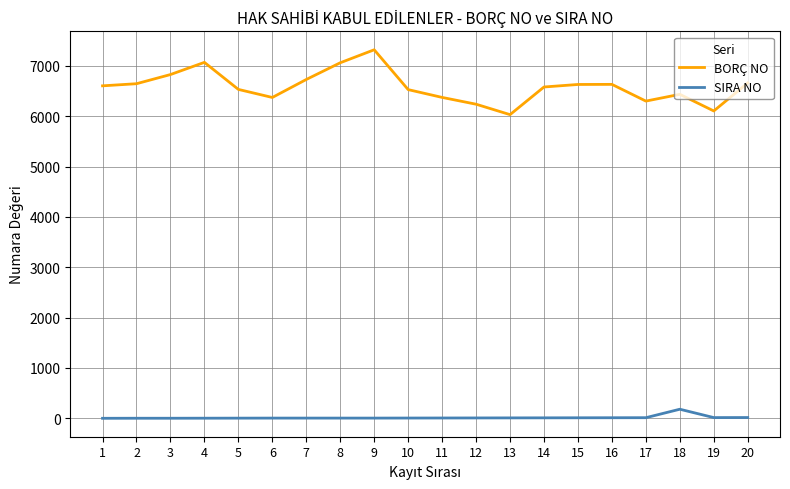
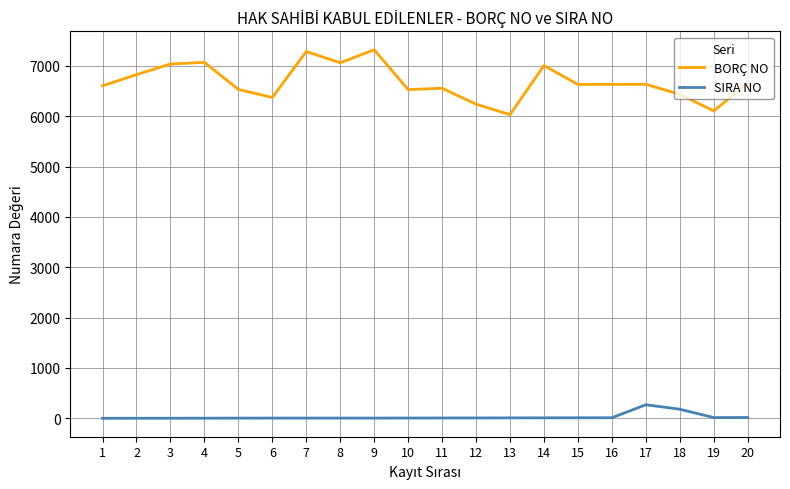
  {
    "BORÇ NO": {
      "1": 6600,
-     "2": 6600,
-     "3": 6800,
+     "2": 6800,
+     "3": 7000,
      "4": 7100,
      "5": 6500,
      "6": 6400,
-     "7": 6700,
+     "7": 7300,
      "8": 7100,
      "9": 7300,
      "10": 6500,
-     "11": 6400,
+     "11": 6600,
      "12": 6200,
      "13": 6000,
-     "14": 6600,
+     "14": 7000,
      "15": 6600,
      "16": 6600,
-     "17": 6300,
+     "17": 6600,
      "19": 6100
    },
    "SIRA NO": {
      "1": 0,
      "2": 0,
      "3": 0,
      "4": 0,
      "5": 0,
      "6": 0,
      "7": 0,
      "8": 0,
      "9": 0,
      "10": 0,
      "11": 0,
      "12": 0,
      "13": 0,
      "14": 0,
      "15": 0,
      "16": 0,
-     "17": 0,
+     "17": 300,
      "18": 200,
      "19": 0,
      "20": 0
    }
  }
